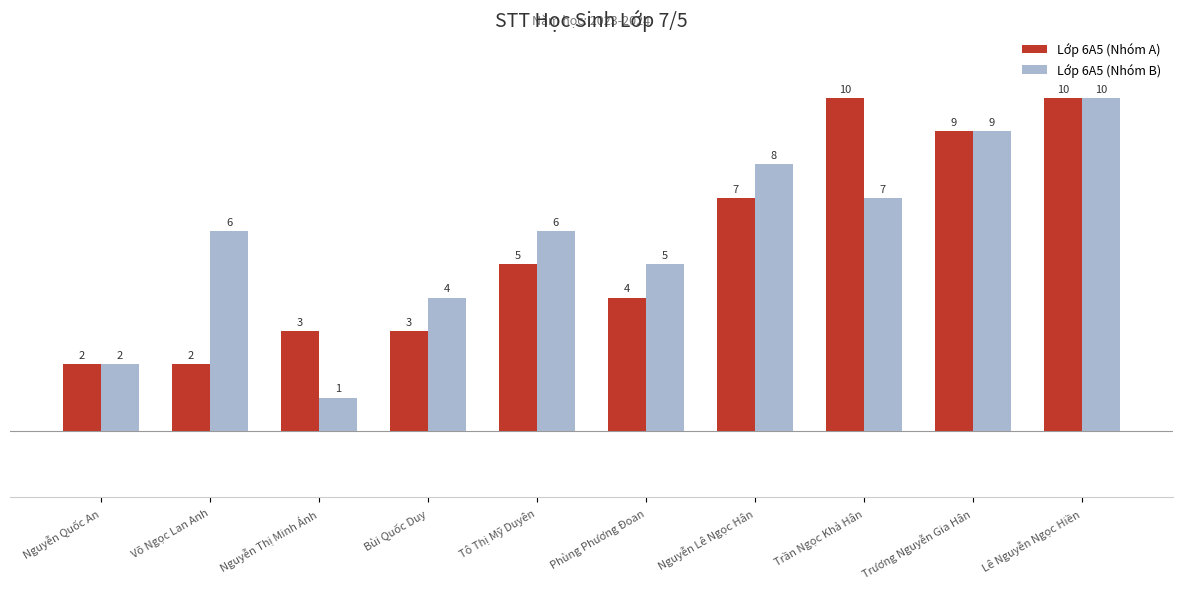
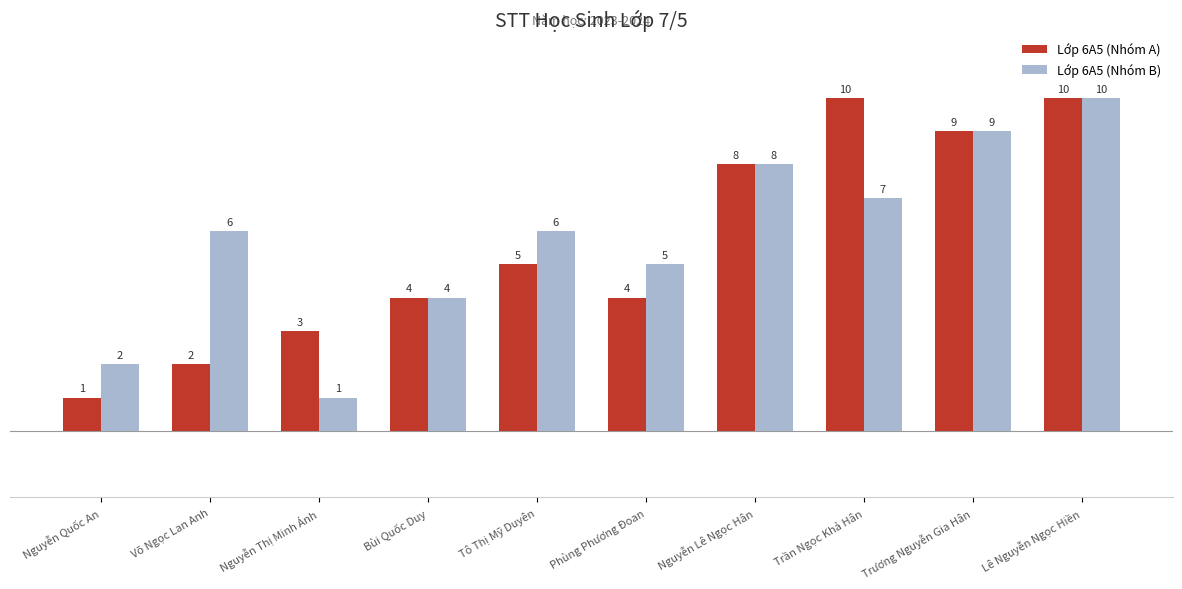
  {
    "Lớp 6A5 (Nhóm A)": {
-     "Nguyễn Quốc An": 2,
+     "Nguyễn Quốc An": 1,
      "Võ Ngọc Lan Anh": 2,
      "Nguyễn Thị Minh Ánh": 3,
-     "Bùi Quốc Duy": 3,
+     "Bùi Quốc Duy": 4,
      "Tô Thị Mỹ Duyên": 5,
      "Phùng Phương Đoan": 4,
-     "Nguyễn Lê Ngọc Hân": 7,
+     "Nguyễn Lê Ngọc Hân": 8,
      "Trần Ngọc Khả Hân": 10,
      "Trương Nguyễn Gia Hân": 9,
      "Lê Nguyễn Ngọc Hiền": 10
    },
    "Lớp 6A5 (Nhóm B)": {
      "Nguyễn Quốc An": 2,
      "Võ Ngọc Lan Anh": 6,
      "Nguyễn Thị Minh Ánh": 1,
      "Bùi Quốc Duy": 4,
      "Tô Thị Mỹ Duyên": 6,
      "Phùng Phương Đoan": 5,
      "Nguyễn Lê Ngọc Hân": 8,
      "Trần Ngọc Khả Hân": 7,
      "Trương Nguyễn Gia Hân": 9,
      "Lê Nguyễn Ngọc Hiền": 10
    }
  }
